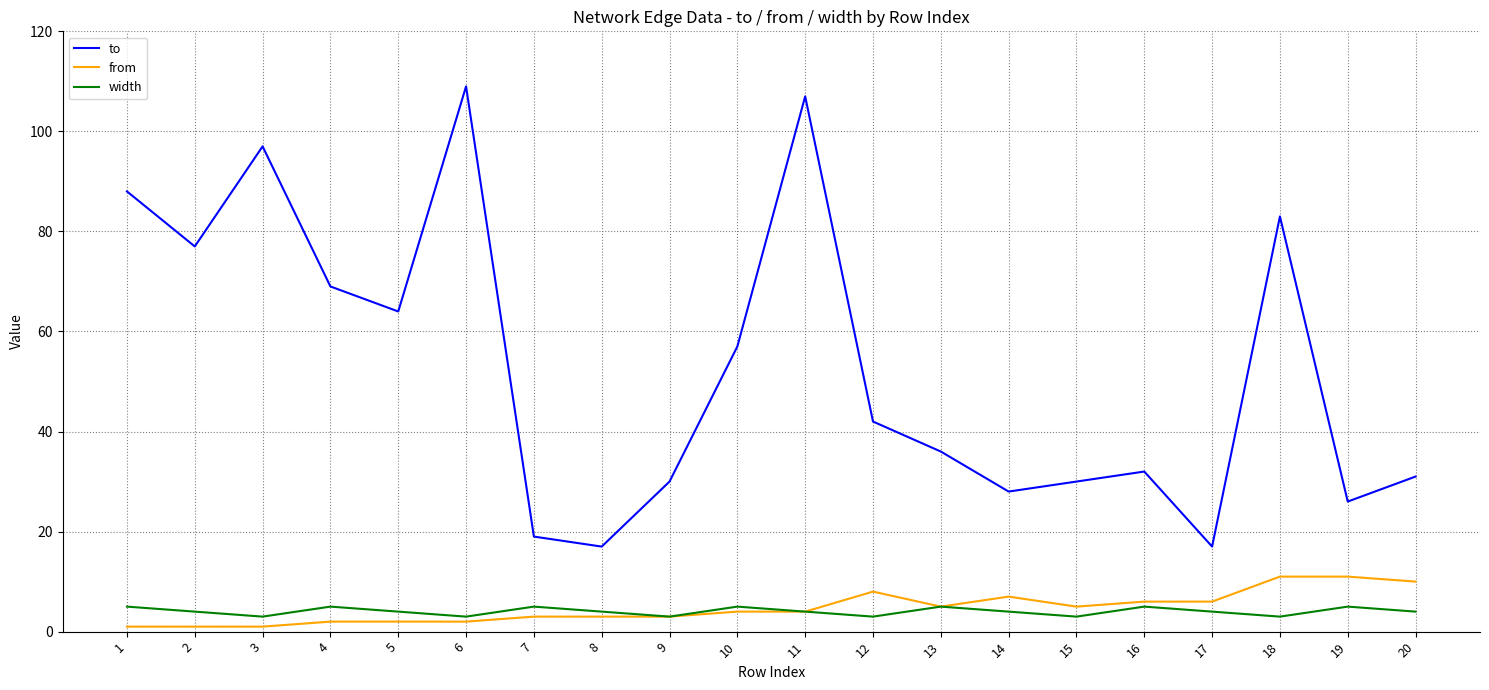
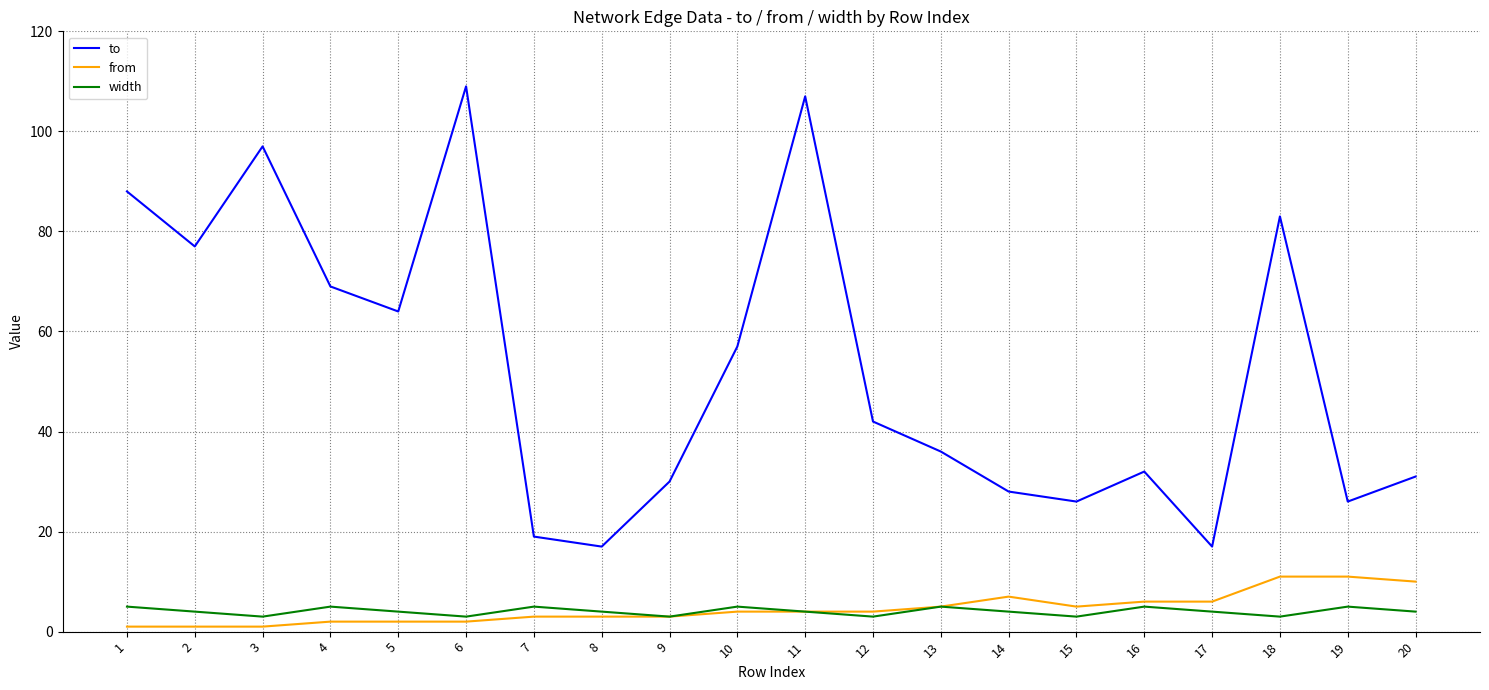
  {
    "to": {
      "1": 88,
      "2": 77,
      "3": 97,
      "4": 69,
      "5": 64,
      "6": 109,
      "7": 19,
      "8": 17,
      "9": 30,
      "10": 57,
      "11": 107,
      "12": 42,
      "13": 36,
      "14": 28,
-     "15": 30,
+     "15": 26,
      "16": 32,
      "17": 17,
      "18": 83,
      "19": 26,
      "20": 31
    },
    "from": {
      "1": 1,
      "2": 1,
      "3": 1,
      "4": 2,
      "5": 2,
      "6": 2,
      "7": 3,
      "8": 3,
      "10": 4,
-     "12": 8,
+     "12": 4,
      "14": 7,
      "15": 5,
      "16": 6,
      "17": 6,
      "18": 11,
      "19": 11,
      "20": 10
    },
    "width": {
      "1": 5,
      "2": 4,
      "3": 3,
      "4": 5,
      "5": 4,
      "6": 3,
      "7": 5,
      "8": 4,
      "10": 5,
      "12": 3,
      "14": 4,
      "15": 3,
      "16": 5,
      "17": 4,
      "18": 3,
      "19": 5,
      "20": 4
    }
  }
